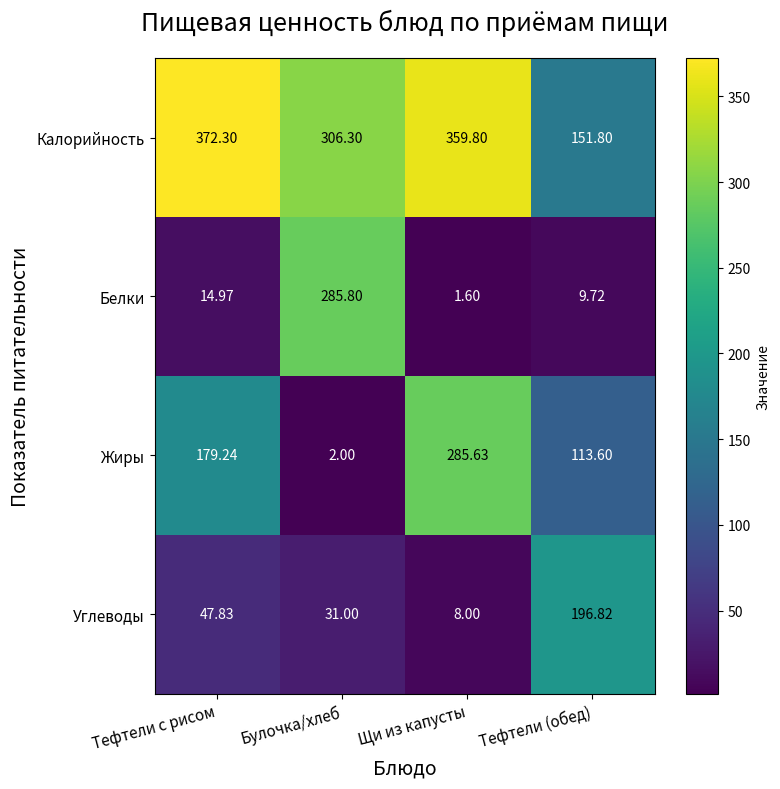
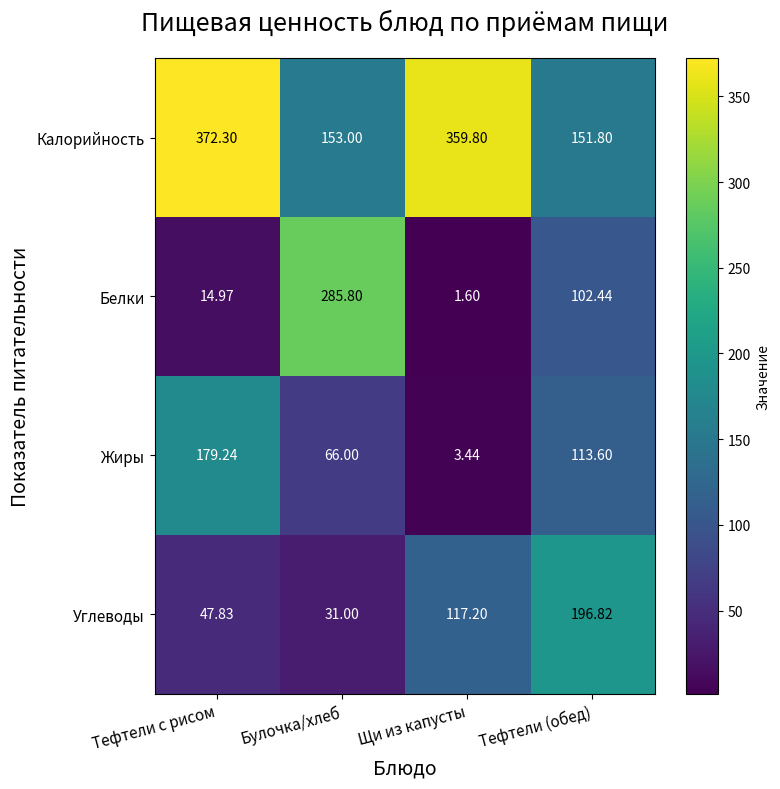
  {
    "Калорийность": {
      "Тефтели с рисом": 372.30,
-     "Булочка/хлеб": 306.30,
+     "Булочка/хлеб": 153.00,
      "Щи из капусты": 359.80,
      "Тефтели (обед)": 151.80
    },
    "Белки": {
      "Тефтели с рисом": 14.97,
      "Булочка/хлеб": 285.80,
      "Щи из капусты": 1.60,
-     "Тефтели (обед)": 9.72
+     "Тефтели (обед)": 102.44
    },
    "Жиры": {
      "Тефтели с рисом": 179.24,
-     "Булочка/хлеб": 2.00,
-     "Щи из капусты": 285.63,
+     "Булочка/хлеб": 66.00,
+     "Щи из капусты": 3.44,
      "Тефтели (обед)": 113.60
    },
    "Углеводы": {
      "Тефтели с рисом": 47.83,
      "Булочка/хлеб": 31.00,
-     "Щи из капусты": 8.00,
+     "Щи из капусты": 117.20,
      "Тефтели (обед)": 196.82
    }
  }
